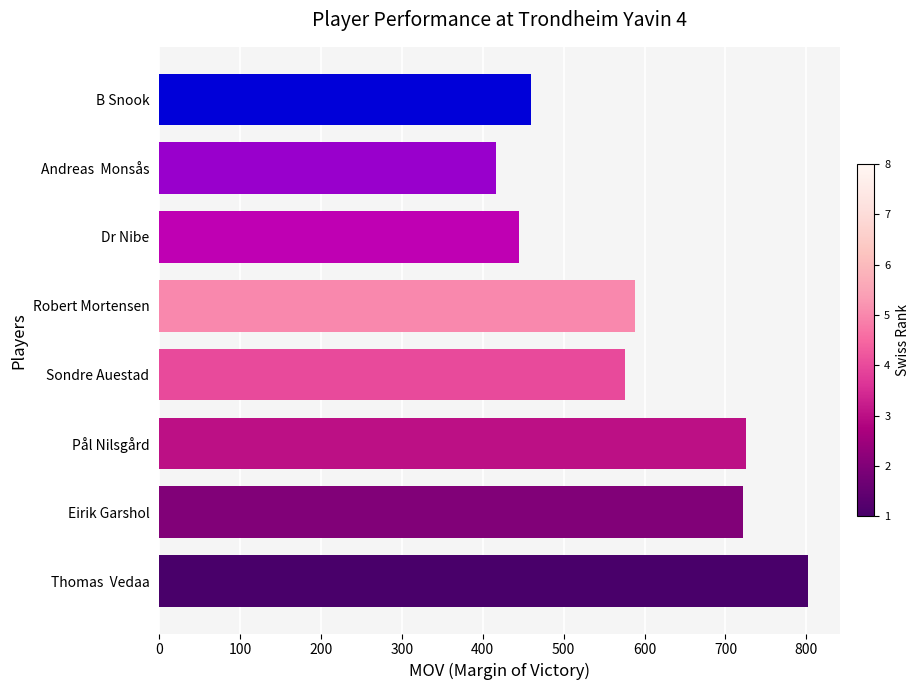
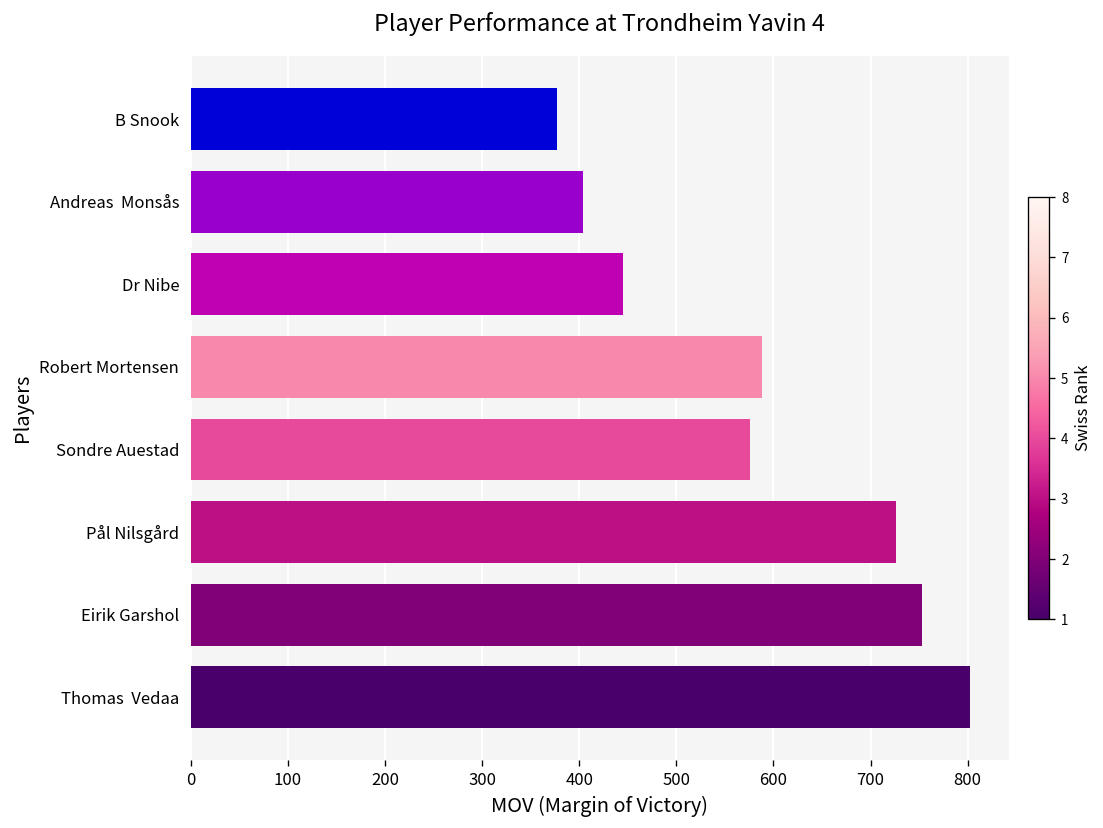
  {
-   "B Snook": 460,
-   "Andreas Monsås": 420,
+   "B Snook": 380,
+   "Andreas Monsås": 400,
    "Dr Nibe": 450,
    "Robert Mortensen": 590,
    "Sondre Auestad": 580,
    "Pål Nilsgård": 730,
-   "Eirik Garshol": 720,
+   "Eirik Garshol": 750,
    "Thomas Vedaa": 800
  }
